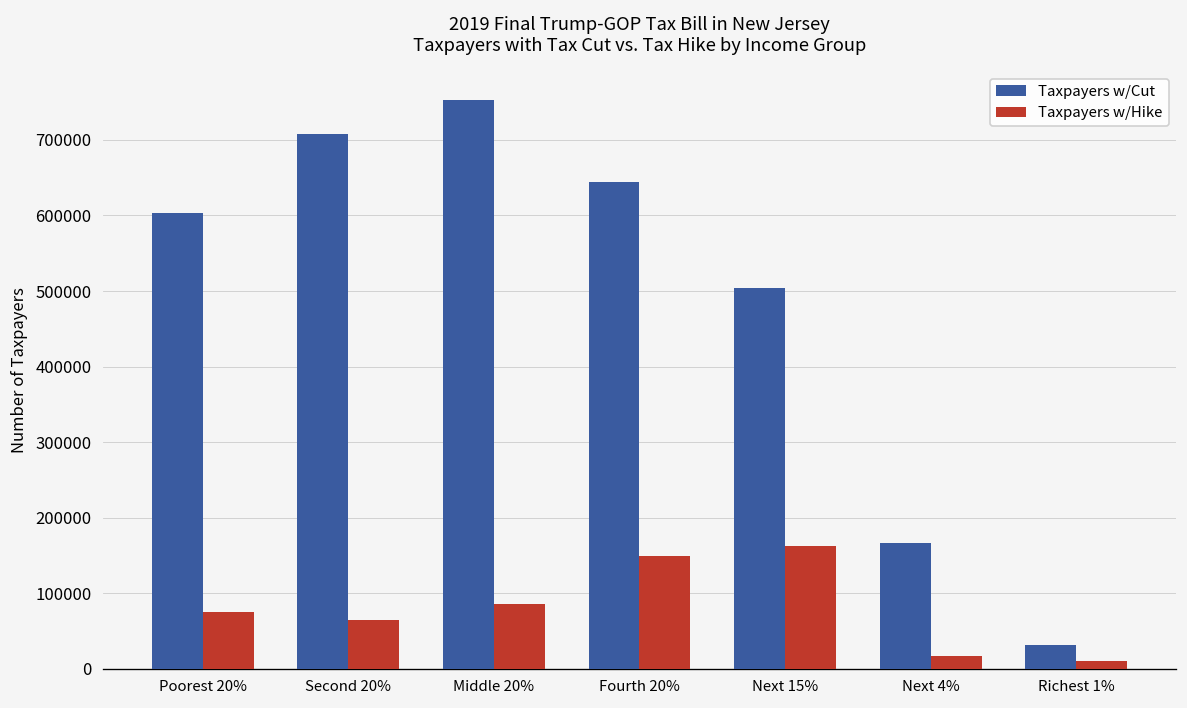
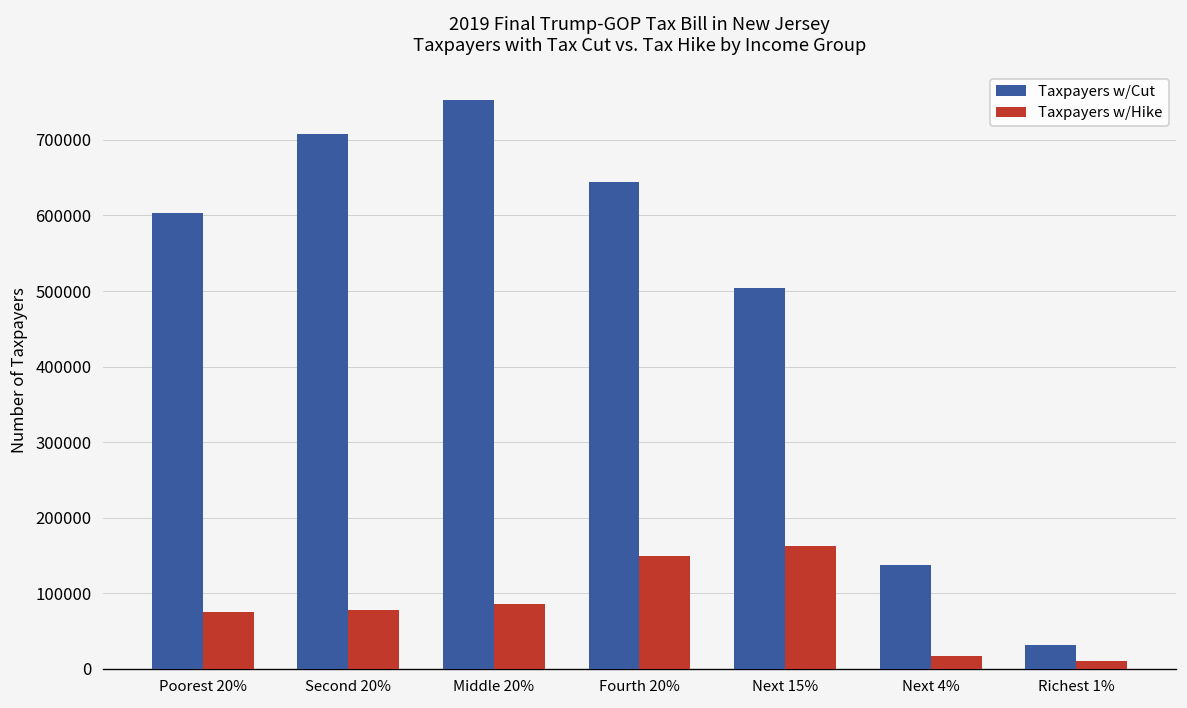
  {
    "Taxpayers w/Cut": {
      "Poorest 20%": 600000,
      "Second 20%": 710000,
      "Middle 20%": 750000,
      "Fourth 20%": 640000,
      "Next 15%": 500000,
-     "Next 4%": 170000,
+     "Next 4%": 140000,
      "Richest 1%": 30000
    },
    "Taxpayers w/Hike": {
      "Poorest 20%": 80000,
-     "Second 20%": 60000,
+     "Second 20%": 80000,
      "Middle 20%": 90000,
      "Fourth 20%": 150000,
      "Next 15%": 160000,
      "Next 4%": 20000,
      "Richest 1%": 10000
    }
  }
